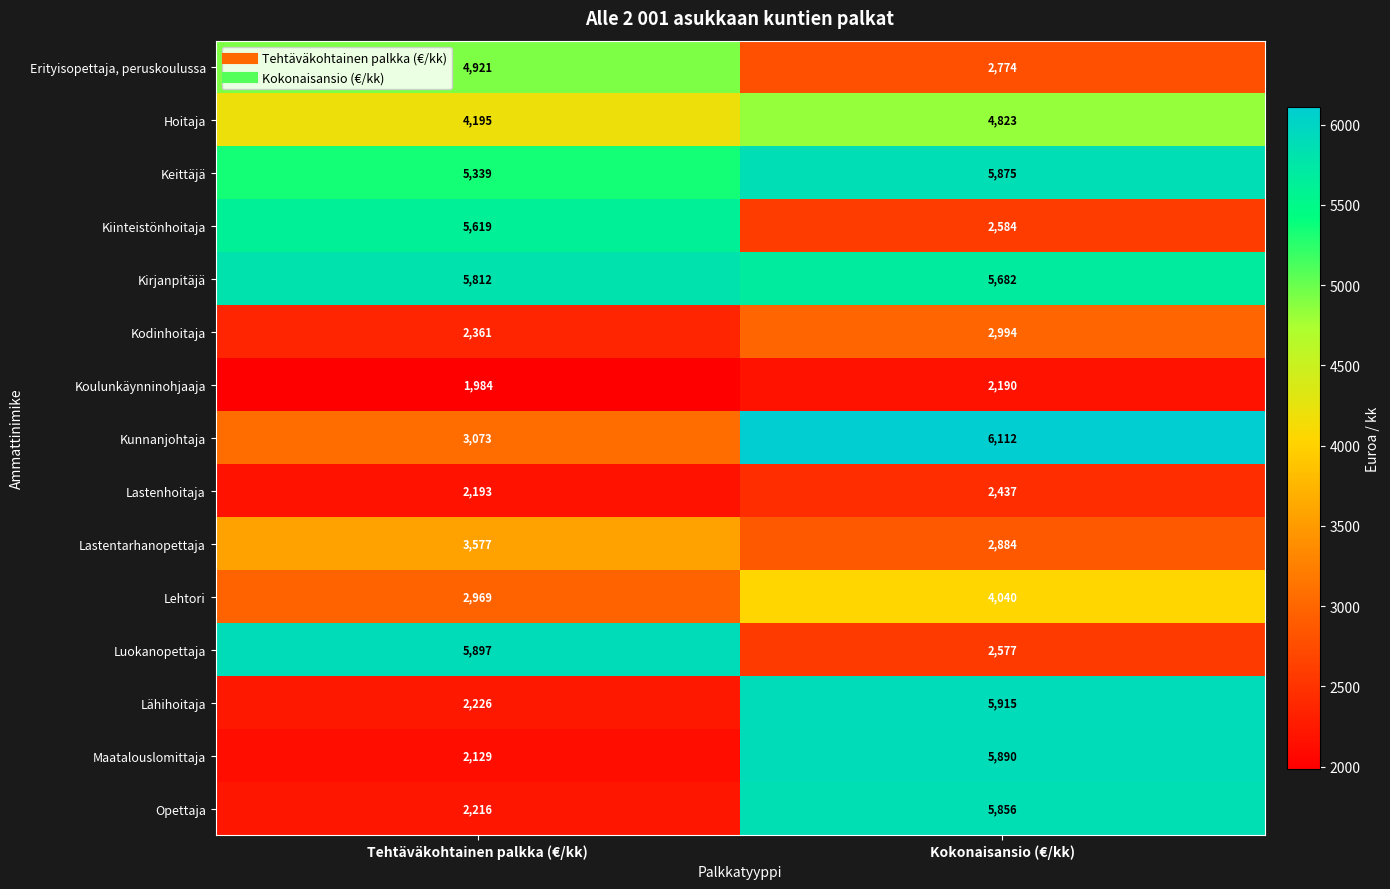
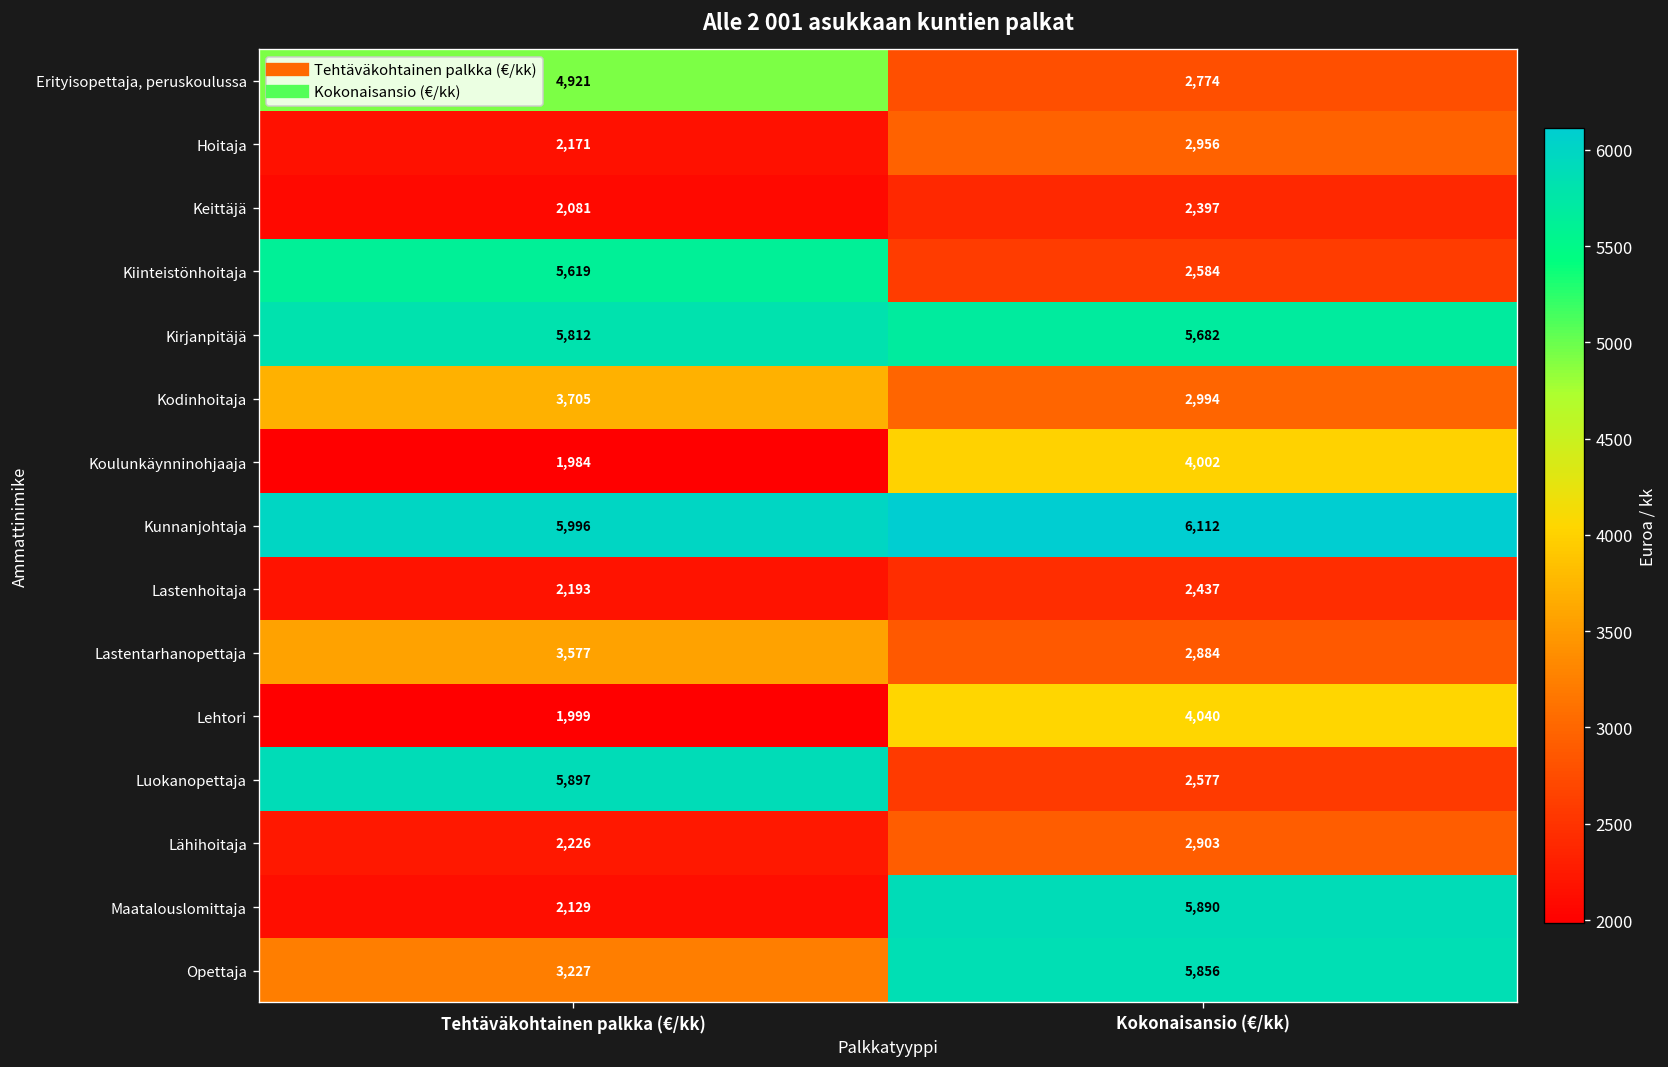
  {
    "Erityisopettaja, peruskoulussa": {
      "Tehtäväkohtainen palkka (€/kk)": "4,921",
      "Kokonaisansio (€/kk)": "2,774"
    },
    "Hoitaja": {
-     "Tehtäväkohtainen palkka (€/kk)": "4,195",
-     "Kokonaisansio (€/kk)": "4,823"
+     "Tehtäväkohtainen palkka (€/kk)": "2,171",
+     "Kokonaisansio (€/kk)": "2,956"
    },
    "Keittäjä": {
-     "Tehtäväkohtainen palkka (€/kk)": "5,339",
-     "Kokonaisansio (€/kk)": "5,875"
+     "Tehtäväkohtainen palkka (€/kk)": "2,081",
+     "Kokonaisansio (€/kk)": "2,397"
    },
    "Kiinteistönhoitaja": {
      "Tehtäväkohtainen palkka (€/kk)": "5,619",
      "Kokonaisansio (€/kk)": "2,584"
    },
    "Kirjanpitäjä": {
      "Tehtäväkohtainen palkka (€/kk)": "5,812",
      "Kokonaisansio (€/kk)": "5,682"
    },
    "Kodinhoitaja": {
-     "Tehtäväkohtainen palkka (€/kk)": "2,361",
+     "Tehtäväkohtainen palkka (€/kk)": "3,705",
      "Kokonaisansio (€/kk)": "2,994"
    },
    "Koulunkäynninohjaaja": {
      "Tehtäväkohtainen palkka (€/kk)": "1,984",
-     "Kokonaisansio (€/kk)": "2,190"
+     "Kokonaisansio (€/kk)": "4,002"
    },
    "Kunnanjohtaja": {
-     "Tehtäväkohtainen palkka (€/kk)": "3,073",
+     "Tehtäväkohtainen palkka (€/kk)": "5,996",
      "Kokonaisansio (€/kk)": "6,112"
    },
    "Lastenhoitaja": {
      "Tehtäväkohtainen palkka (€/kk)": "2,193",
      "Kokonaisansio (€/kk)": "2,437"
    },
    "Lastentarhanopettaja": {
      "Tehtäväkohtainen palkka (€/kk)": "3,577",
      "Kokonaisansio (€/kk)": "2,884"
    },
    "Lehtori": {
-     "Tehtäväkohtainen palkka (€/kk)": "2,969",
+     "Tehtäväkohtainen palkka (€/kk)": "1,999",
      "Kokonaisansio (€/kk)": "4,040"
    },
    "Luokanopettaja": {
      "Tehtäväkohtainen palkka (€/kk)": "5,897",
      "Kokonaisansio (€/kk)": "2,577"
    },
    "Lähihoitaja": {
      "Tehtäväkohtainen palkka (€/kk)": "2,226",
-     "Kokonaisansio (€/kk)": "5,915"
+     "Kokonaisansio (€/kk)": "2,903"
    },
    "Maatalouslomittaja": {
      "Tehtäväkohtainen palkka (€/kk)": "2,129",
      "Kokonaisansio (€/kk)": "5,890"
    },
    "Opettaja": {
-     "Tehtäväkohtainen palkka (€/kk)": "2,216",
+     "Tehtäväkohtainen palkka (€/kk)": "3,227",
      "Kokonaisansio (€/kk)": "5,856"
    }
  }
